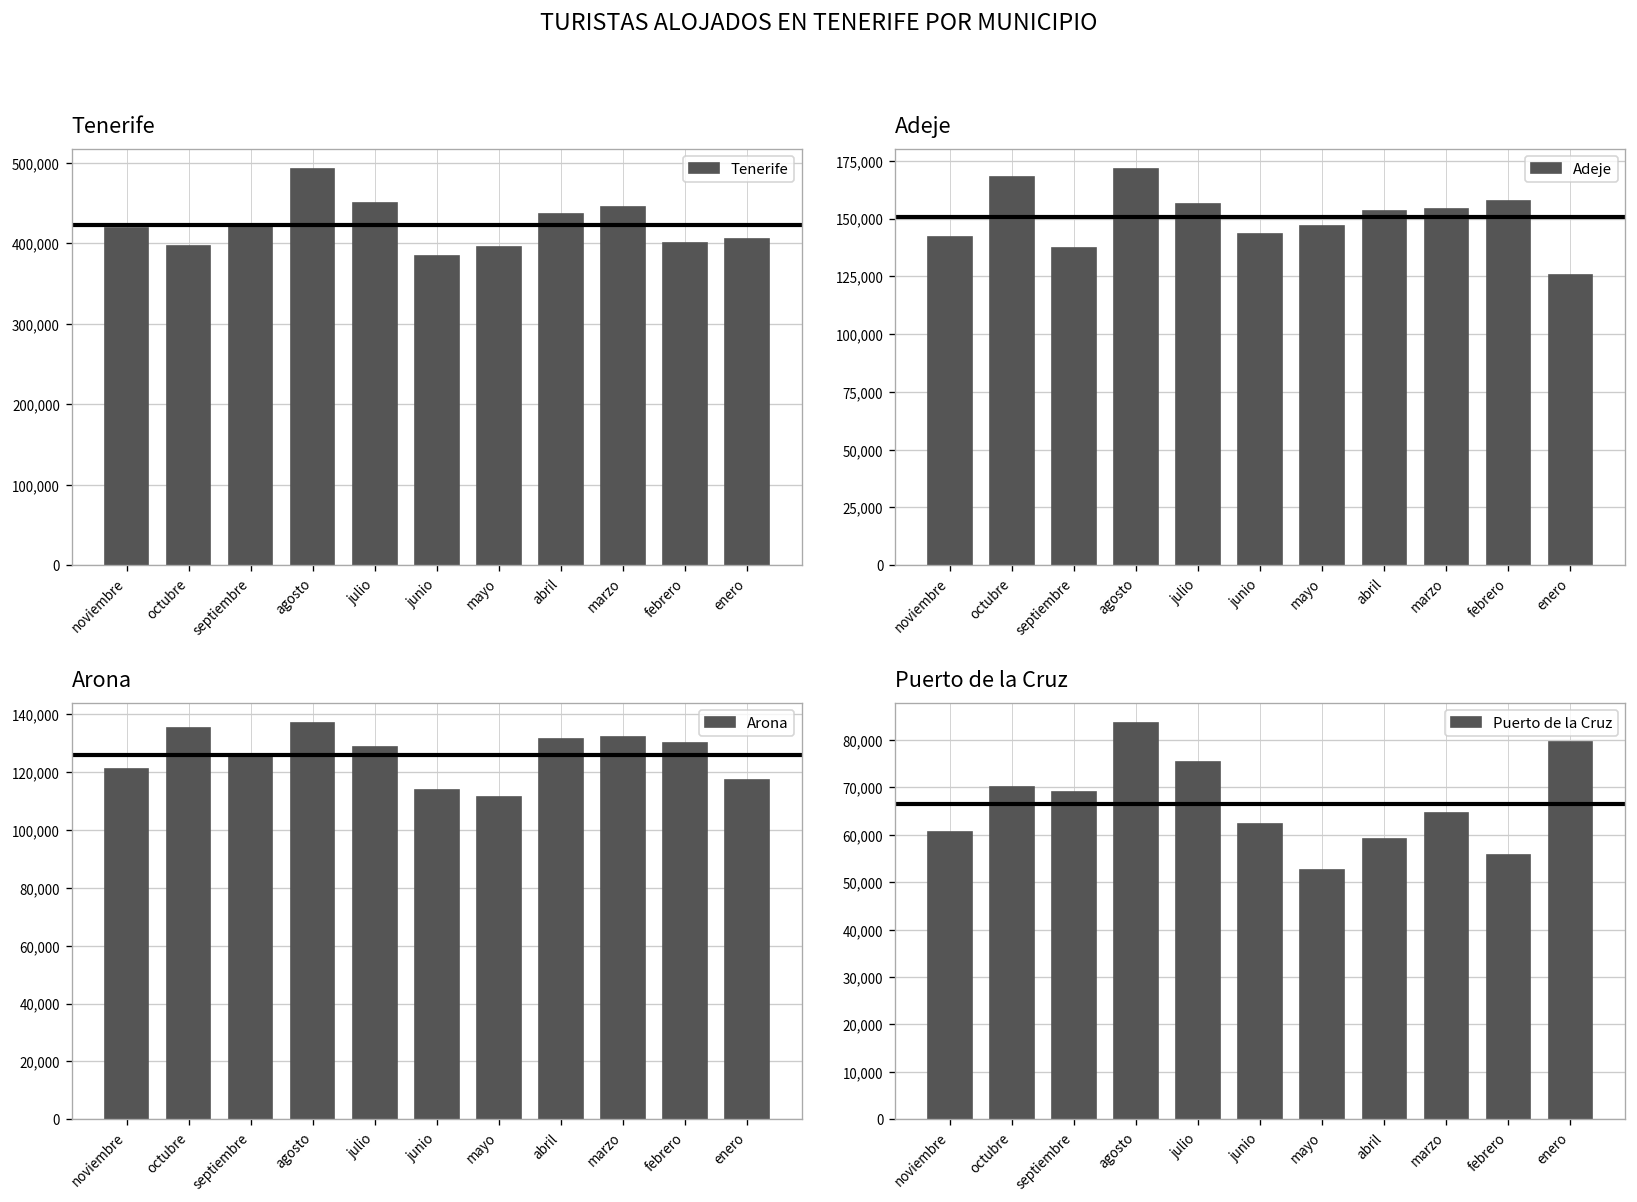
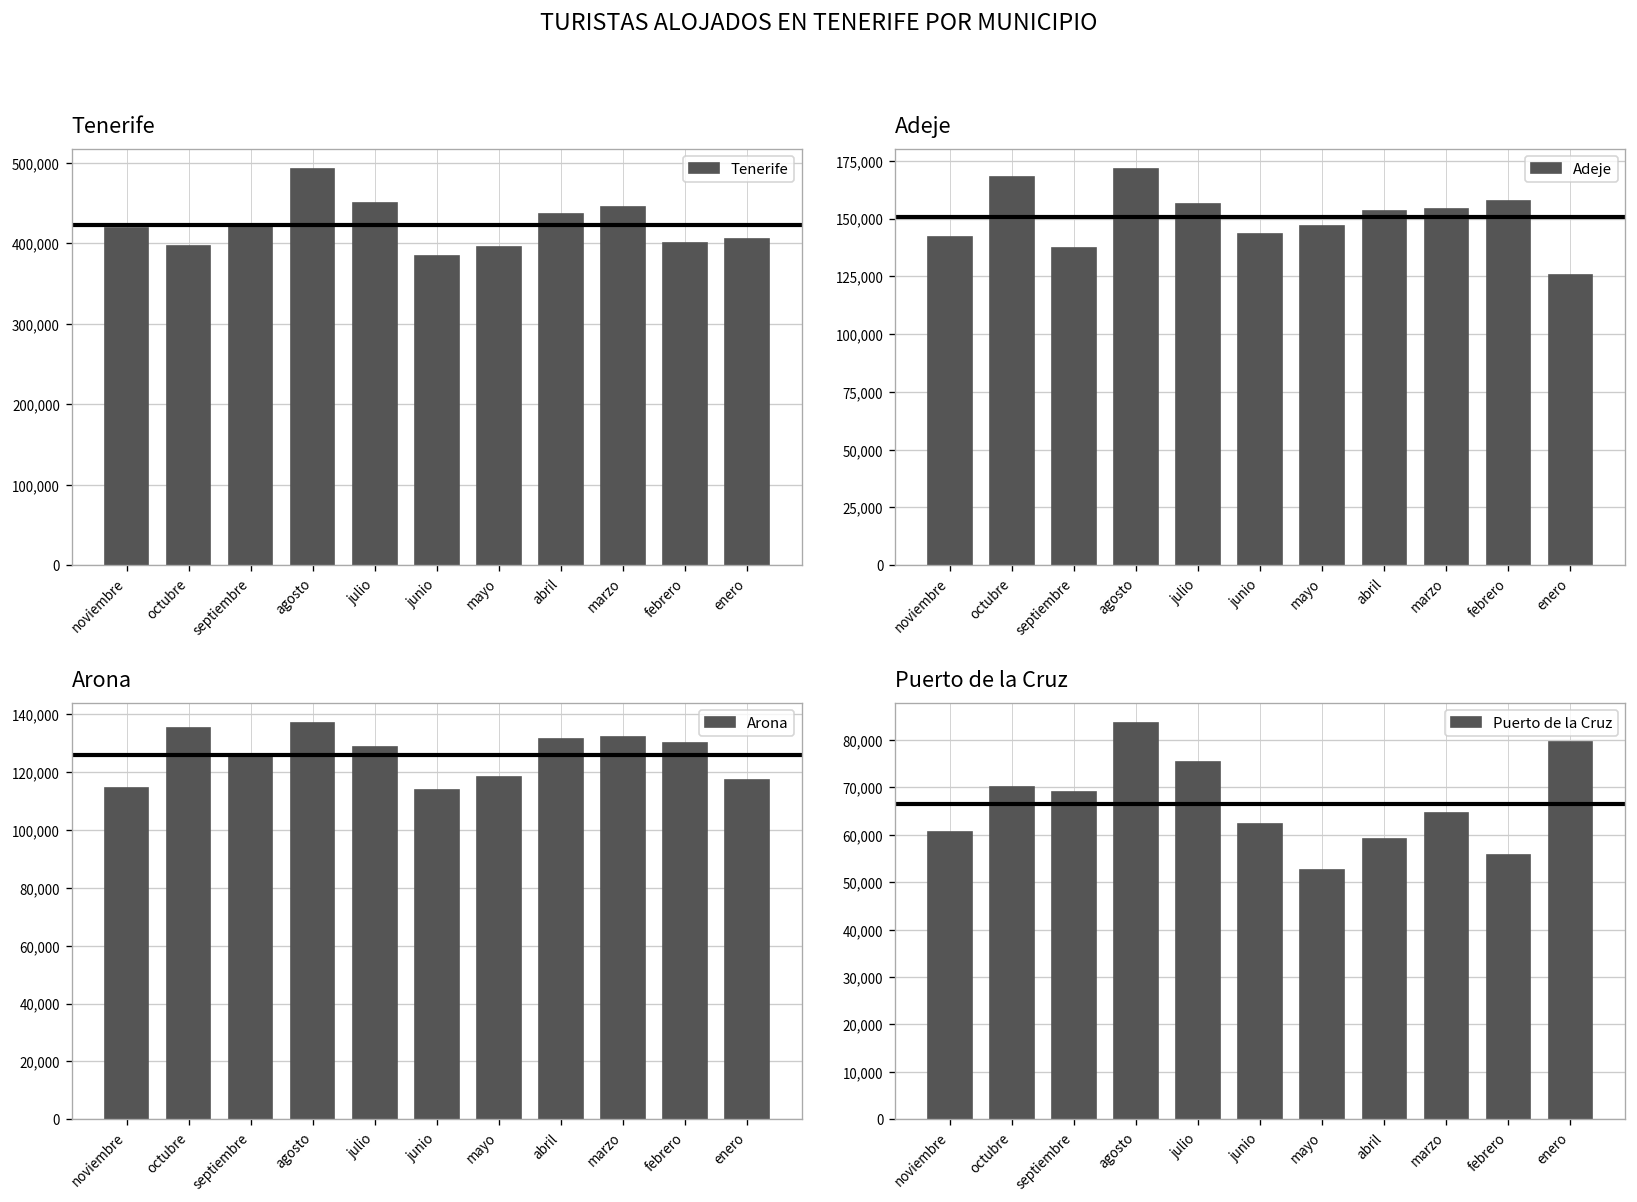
  {
    "Tenerife": {
      "noviembre": "420,000",
      "octubre": "400,000",
      "septiembre": "420,000",
      "agosto": "490,000",
      "julio": "450,000",
      "junio": "380,000",
      "mayo": "400,000",
      "abril": "440,000",
      "marzo": "450,000",
      "febrero": "400,000",
      "enero": "410,000"
    },
    "Adeje": {
      "noviembre": "142,000",
      "octubre": "168,000",
      "septiembre": "137,000",
      "agosto": "172,000",
      "julio": "156,000",
      "junio": "143,000",
      "mayo": "147,000",
      "abril": "153,000",
      "marzo": "154,000",
      "febrero": "158,000",
      "enero": "125,000"
    },
    "Arona": {
-     "noviembre": "121,000",
+     "noviembre": "114,000",
      "octubre": "135,000",
      "septiembre": "126,000",
      "agosto": "137,000",
      "julio": "129,000",
      "junio": "114,000",
-     "mayo": "111,000",
+     "mayo": "118,000",
      "abril": "131,000",
      "marzo": "132,000",
      "febrero": "130,000",
      "enero": "117,000"
    },
    "Puerto de la Cruz": {
      "noviembre": "61,000",
      "octubre": "70,000",
      "septiembre": "69,000",
      "agosto": "84,000",
      "julio": "75,000",
      "junio": "62,000",
      "mayo": "53,000",
      "abril": "59,000",
      "marzo": "65,000",
      "febrero": "56,000",
      "enero": "80,000"
    }
  }
